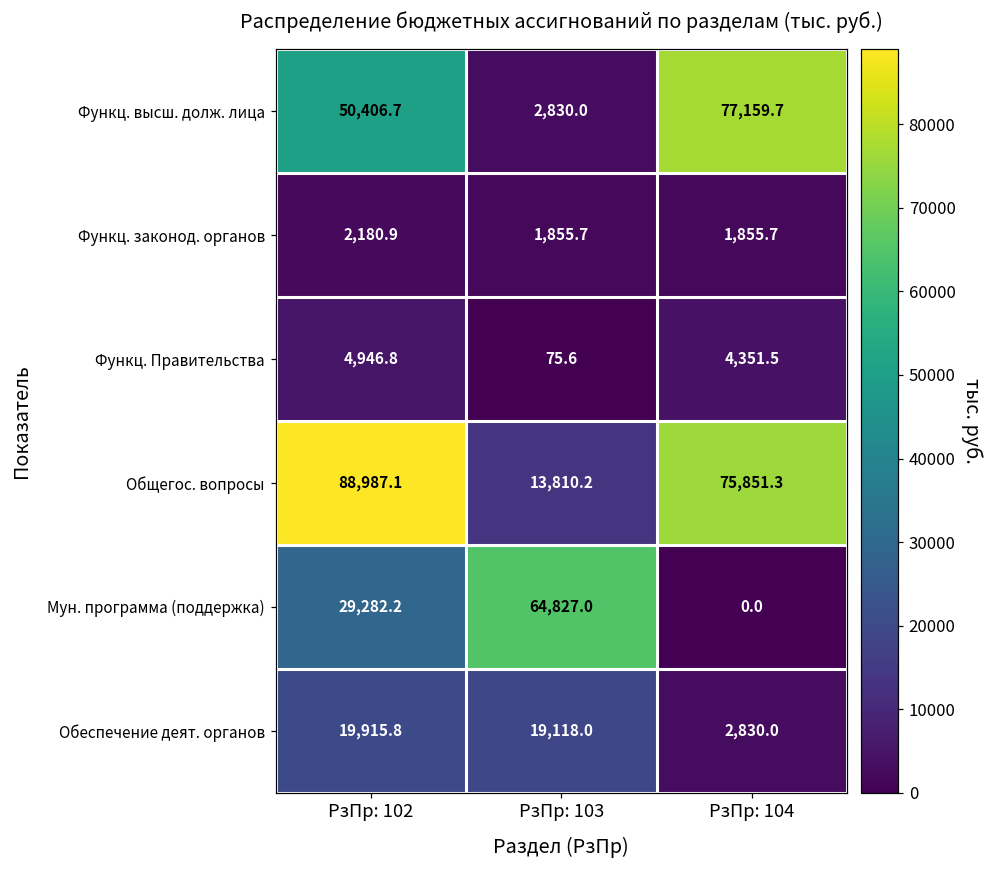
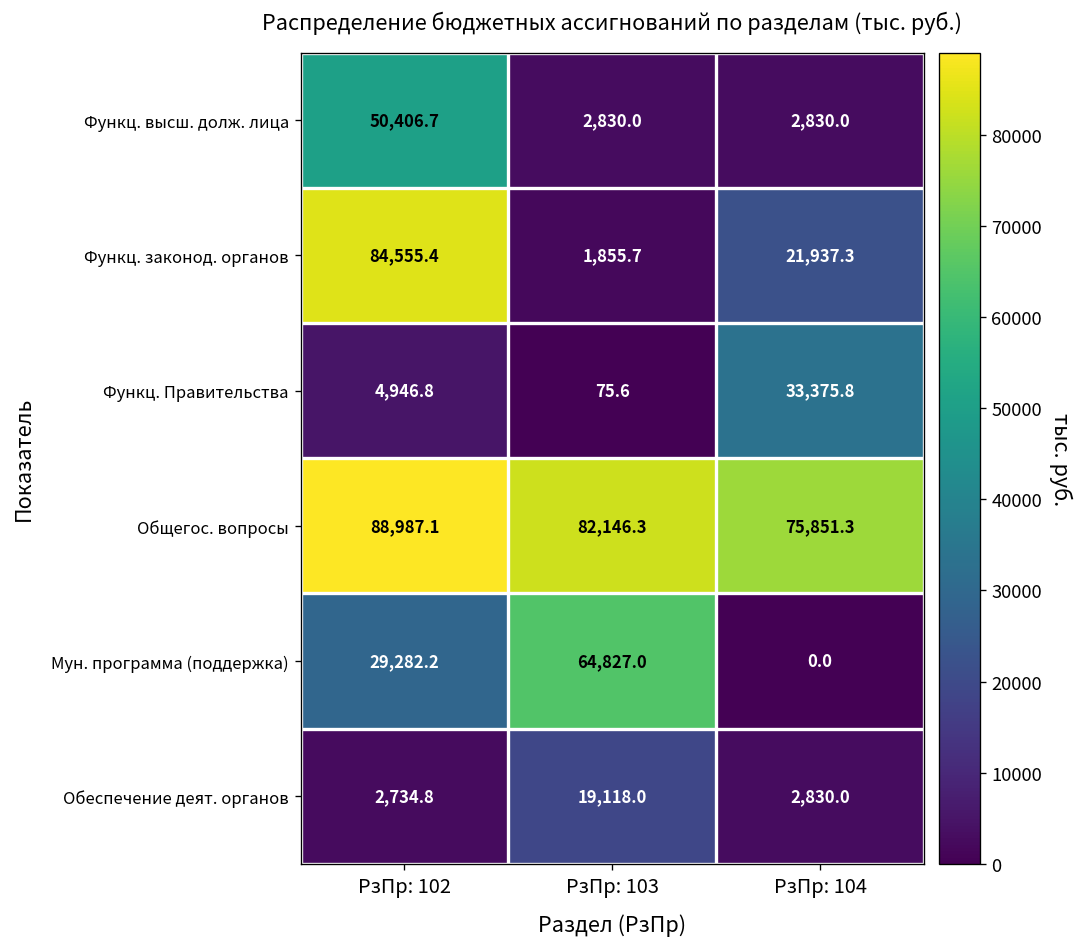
  {
    "Функц. высш. долж. лица": {
      "РзПр: 102": "50,406.7",
      "РзПр: 103": "2,830.0",
-     "РзПр: 104": "77,159.7"
+     "РзПр: 104": "2,830.0"
    },
    "Функц. законод. органов": {
-     "РзПр: 102": "2,180.9",
+     "РзПр: 102": "84,555.4",
      "РзПр: 103": "1,855.7",
-     "РзПр: 104": "1,855.7"
+     "РзПр: 104": "21,937.3"
    },
    "Функц. Правительства": {
      "РзПр: 102": "4,946.8",
      "РзПр: 103": "75.6",
-     "РзПр: 104": "4,351.5"
+     "РзПр: 104": "33,375.8"
    },
    "Общегос. вопросы": {
      "РзПр: 102": "88,987.1",
-     "РзПр: 103": "13,810.2",
+     "РзПр: 103": "82,146.3",
      "РзПр: 104": "75,851.3"
    },
    "Мун. программа (поддержка)": {
      "РзПр: 102": "29,282.2",
      "РзПр: 103": "64,827.0",
      "РзПр: 104": "0.0"
    },
    "Обеспечение деят. органов": {
-     "РзПр: 102": "19,915.8",
+     "РзПр: 102": "2,734.8",
      "РзПр: 103": "19,118.0",
      "РзПр: 104": "2,830.0"
    }
  }
